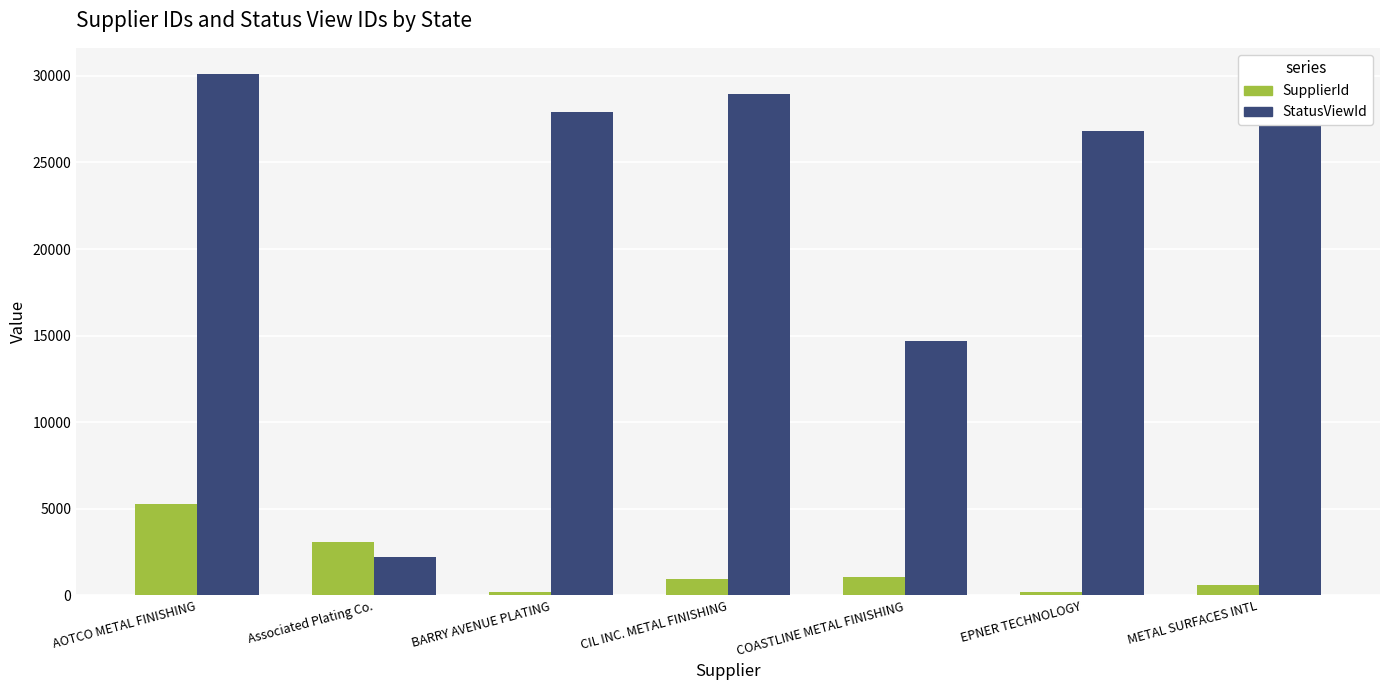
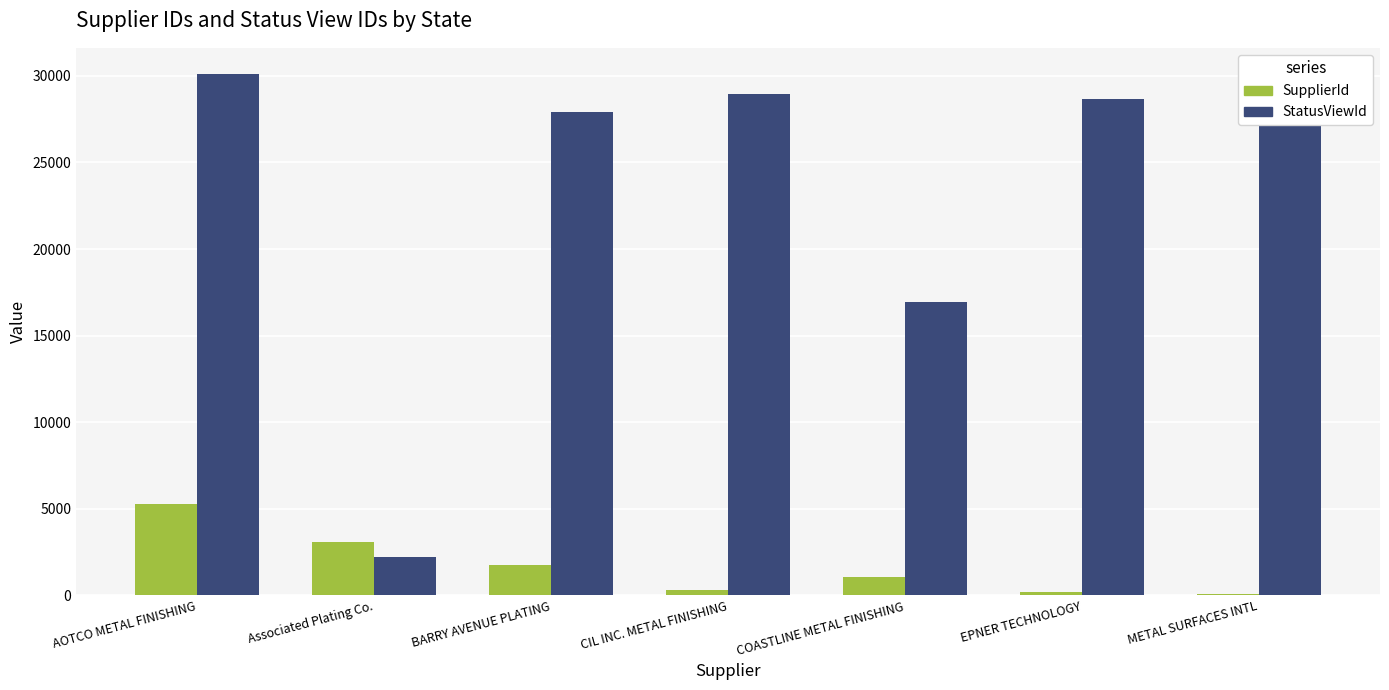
  {
    "SupplierId": {
      "AOTCO METAL FINISHING": 5300,
      "Associated Plating Co.": 3100,
-     "BARRY AVENUE PLATING": 200,
-     "CIL INC. METAL FINISHING": 1000,
+     "BARRY AVENUE PLATING": 1800,
+     "CIL INC. METAL FINISHING": 300,
      "COASTLINE METAL FINISHING": 1100,
      "EPNER TECHNOLOGY": 200,
-     "METAL SURFACES INTL": 600
+     "METAL SURFACES INTL": 100
    },
    "StatusViewId": {
      "AOTCO METAL FINISHING": 30100,
      "Associated Plating Co.": 2200,
      "BARRY AVENUE PLATING": 27900,
      "CIL INC. METAL FINISHING": 28900,
-     "COASTLINE METAL FINISHING": 14700,
-     "EPNER TECHNOLOGY": 26800
+     "COASTLINE METAL FINISHING": 17000,
+     "EPNER TECHNOLOGY": 28700
    }
  }
